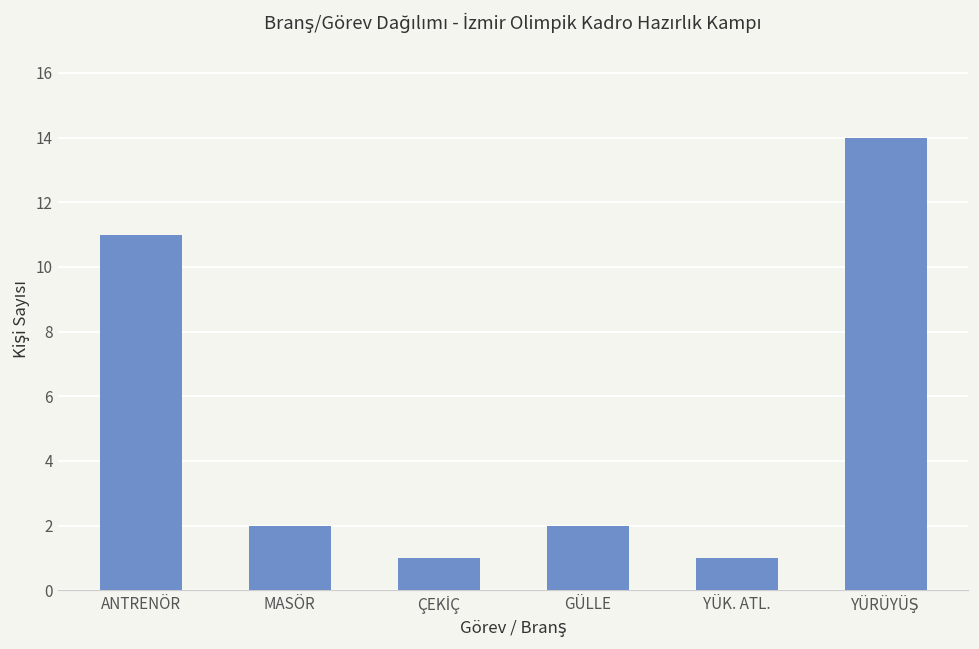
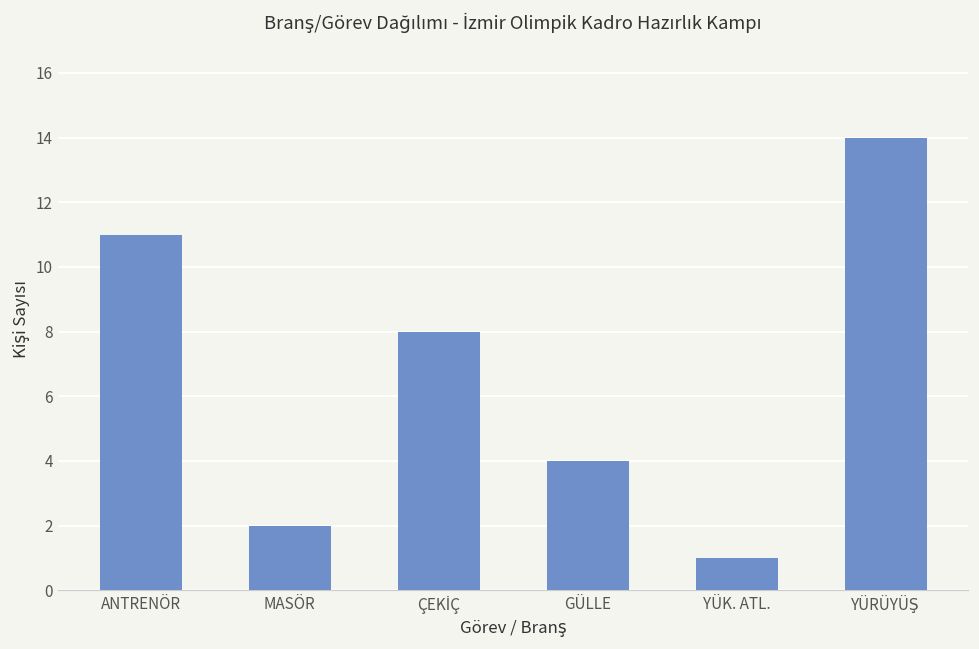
  {
    "ANTRENÖR": 11,
    "MASÖR": 2,
-   "ÇEKİÇ": 1,
-   "GÜLLE": 2,
+   "ÇEKİÇ": 8,
+   "GÜLLE": 4,
    "YÜK. ATL.": 1,
    "YÜRÜYÜŞ": 14
  }
